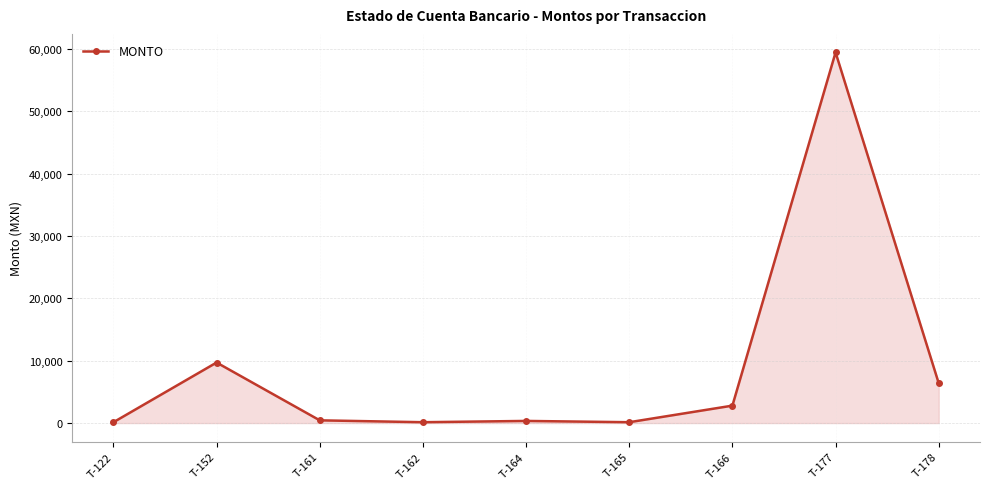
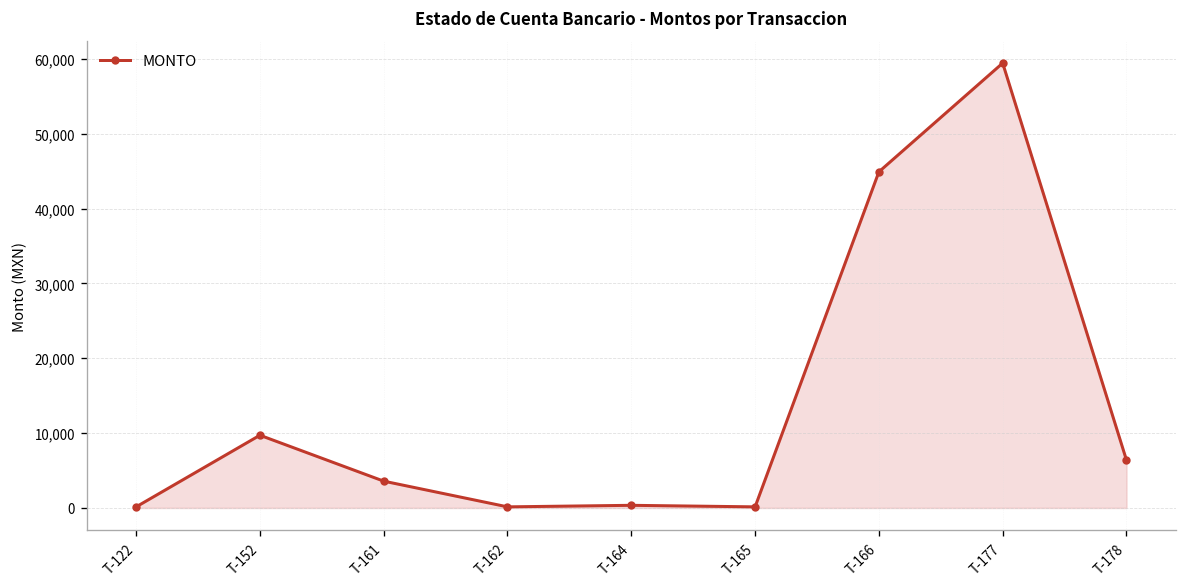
  {
    "T-122": "0",
    "T-152": "10,000",
-   "T-161": "0",
+   "T-161": "4,000",
    "T-162": "0",
    "T-164": "0",
    "T-165": "0",
-   "T-166": "3,000",
+   "T-166": "45,000",
    "T-177": "59,000",
    "T-178": "6,000"
  }
